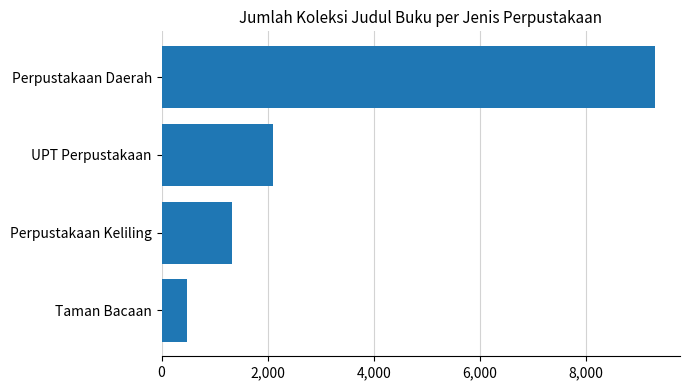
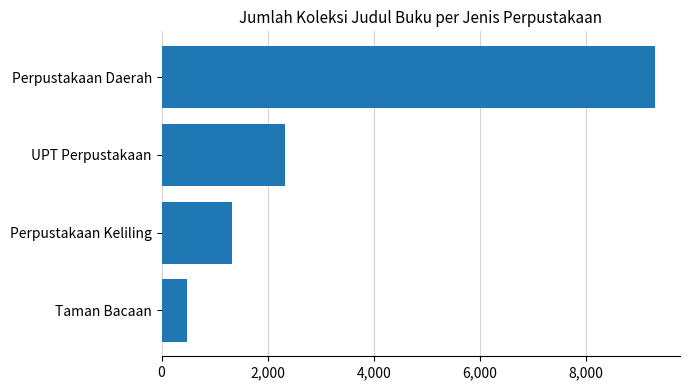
  {
    "Perpustakaan Daerah": "9,300",
-   "UPT Perpustakaan": "2,100",
+   "UPT Perpustakaan": "2,300",
    "Perpustakaan Keliling": "1,300",
    "Taman Bacaan": "500"
  }
